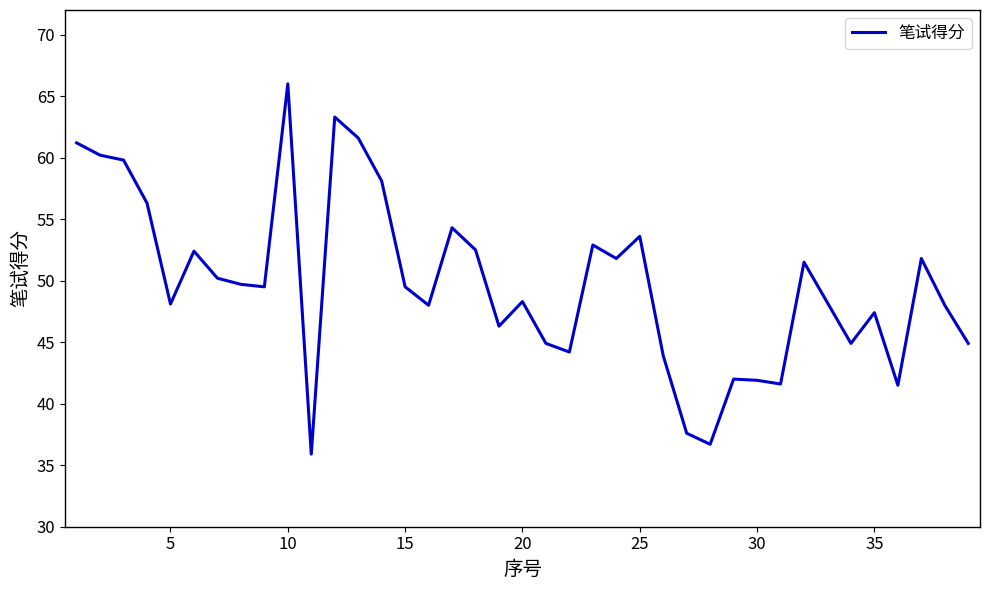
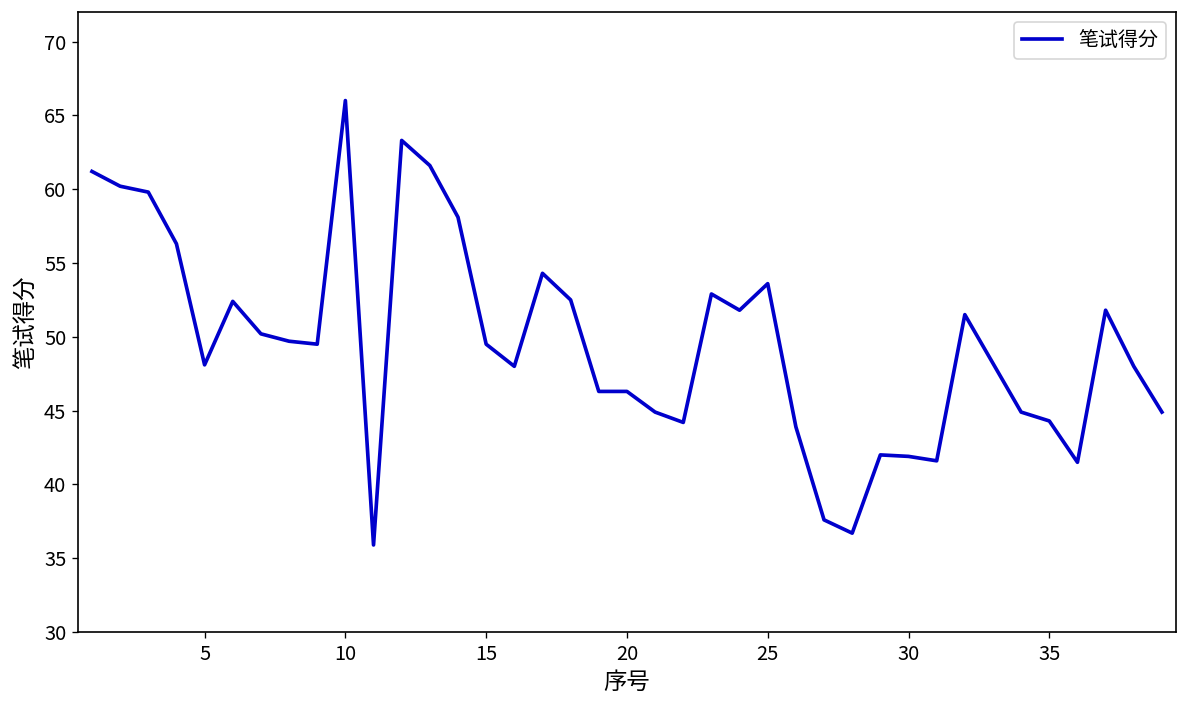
  {
    "5": 48.1,
    "10": 66.0,
    "15": 49.5,
-   "20": 48.3,
+   "20": 46.3,
    "25": 53.6,
    "30": 41.9,
-   "35": 47.4
+   "35": 44.3
  }
